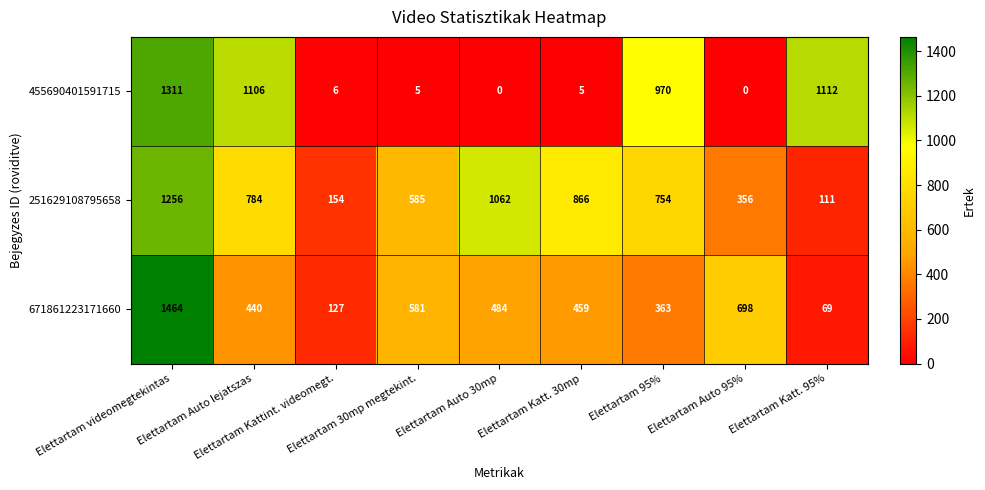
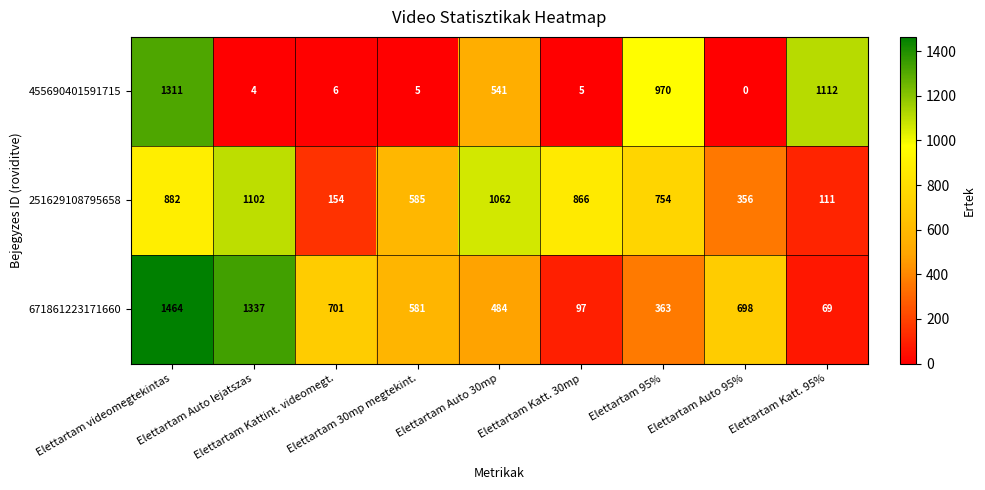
  {
    "455690401591715": {
      "Elettartam videomegtekintas": 1311,
-     "Elettartam Auto lejatszas": 1106,
+     "Elettartam Auto lejatszas": 4,
      "Elettartam Kattint. videomegt.": 6,
      "Elettartam 30mp megtekint.": 5,
-     "Elettartam Auto 30mp": 0,
+     "Elettartam Auto 30mp": 541,
      "Elettartam Katt. 30mp": 5,
      "Elettartam 95%": 970,
      "Elettartam Auto 95%": 0,
      "Elettartam Katt. 95%": 1112
    },
    "251629108795658": {
-     "Elettartam videomegtekintas": 1256,
-     "Elettartam Auto lejatszas": 784,
+     "Elettartam videomegtekintas": 882,
+     "Elettartam Auto lejatszas": 1102,
      "Elettartam Kattint. videomegt.": 154,
      "Elettartam 30mp megtekint.": 585,
      "Elettartam Auto 30mp": 1062,
      "Elettartam Katt. 30mp": 866,
      "Elettartam 95%": 754,
      "Elettartam Auto 95%": 356,
      "Elettartam Katt. 95%": 111
    },
    "671861223171660": {
      "Elettartam videomegtekintas": 1464,
-     "Elettartam Auto lejatszas": 440,
-     "Elettartam Kattint. videomegt.": 127,
+     "Elettartam Auto lejatszas": 1337,
+     "Elettartam Kattint. videomegt.": 701,
      "Elettartam 30mp megtekint.": 581,
      "Elettartam Auto 30mp": 484,
-     "Elettartam Katt. 30mp": 459,
+     "Elettartam Katt. 30mp": 97,
      "Elettartam 95%": 363,
      "Elettartam Auto 95%": 698,
      "Elettartam Katt. 95%": 69
    }
  }
